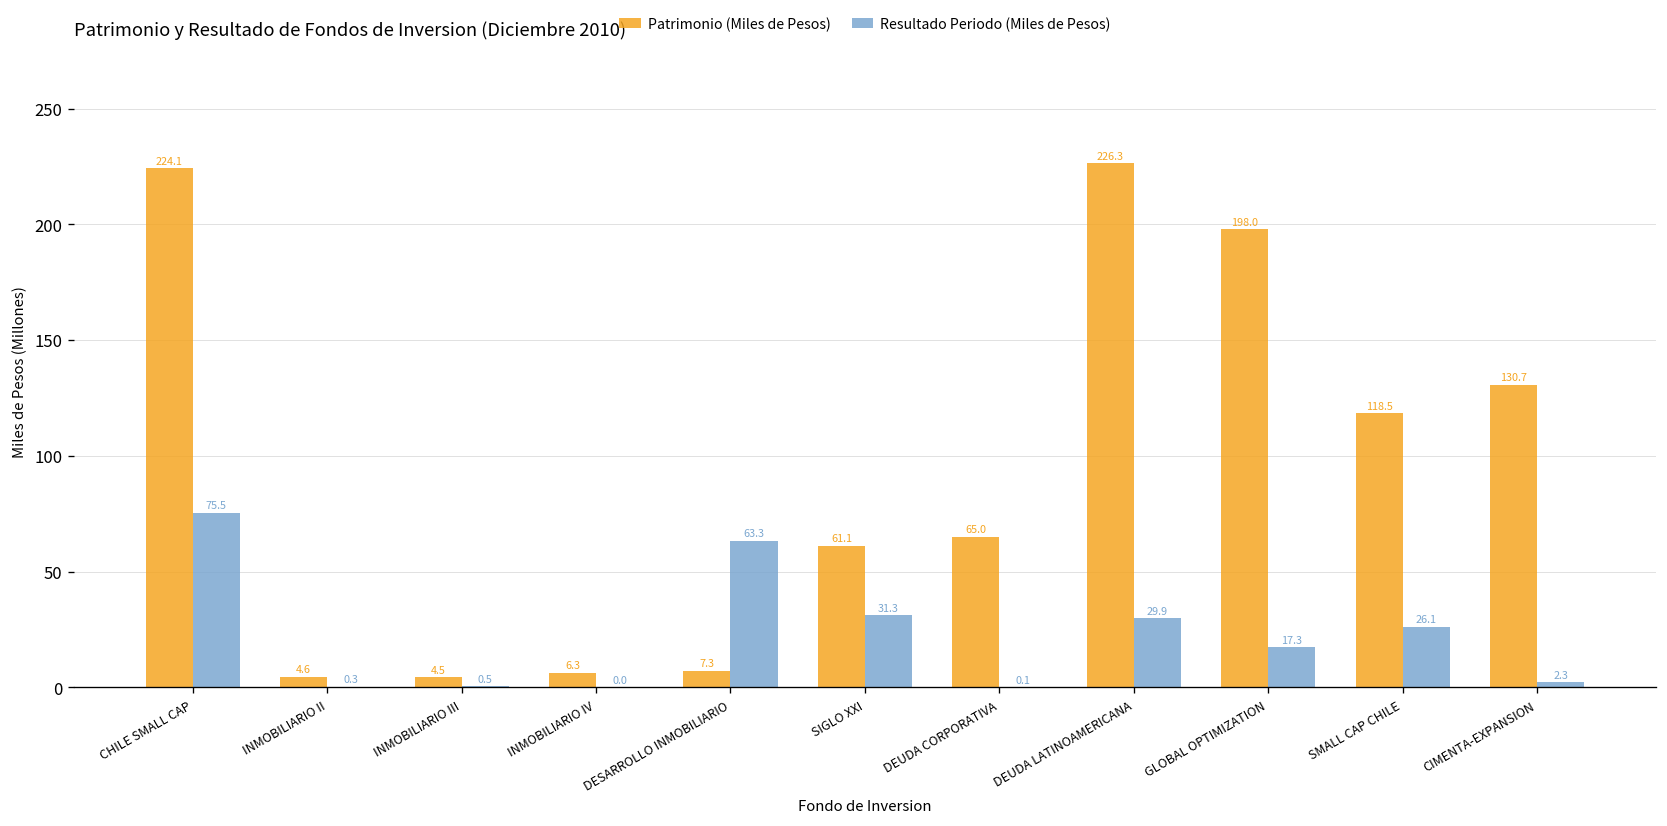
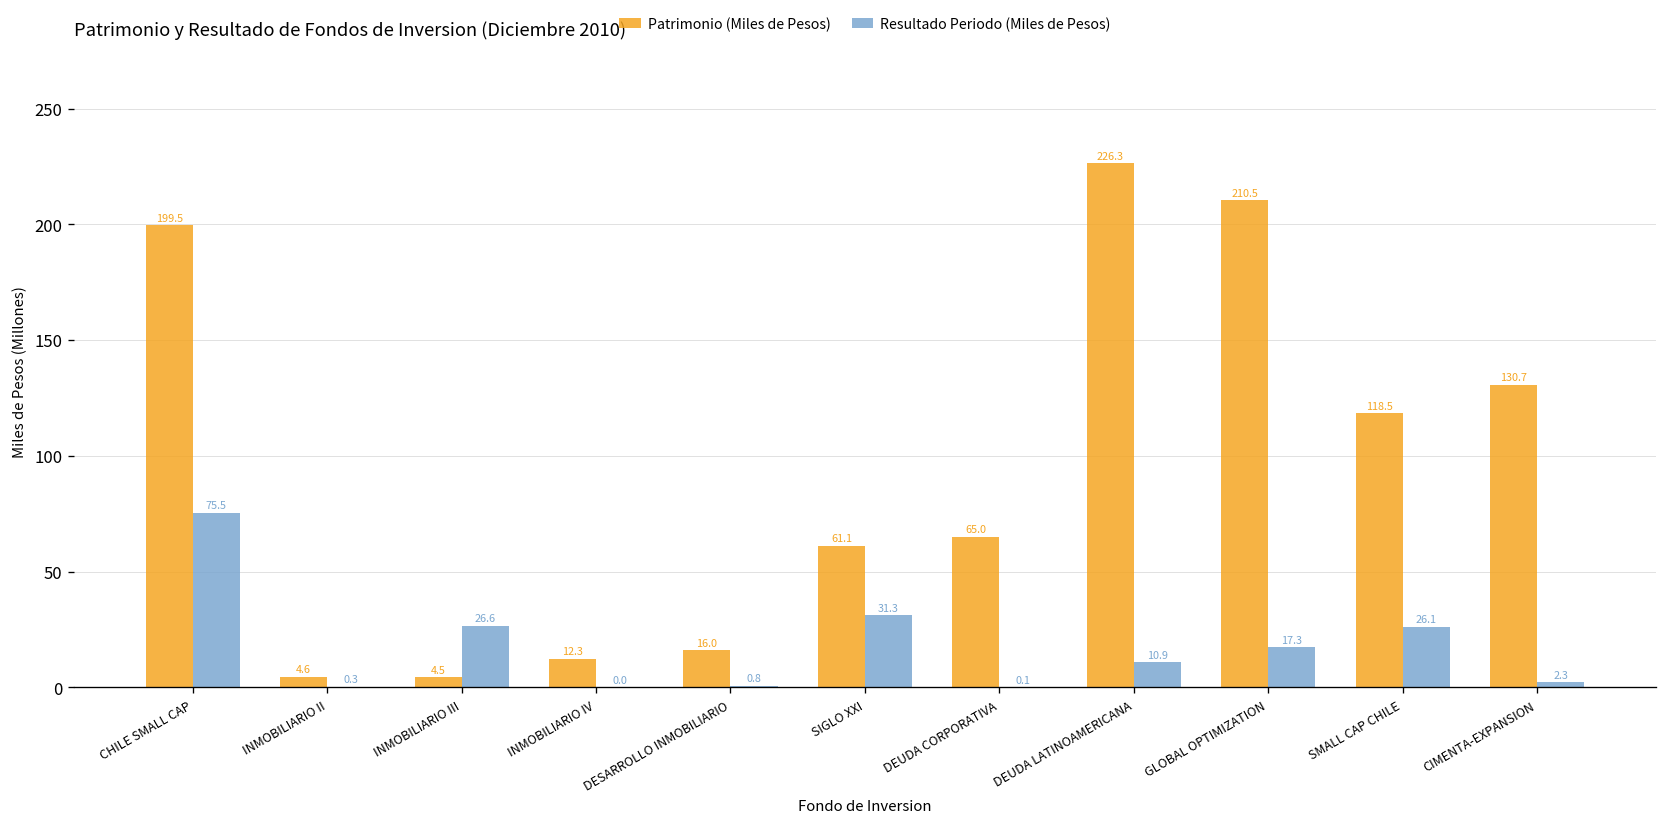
  {
    "Patrimonio (Miles de Pesos)": {
-     "CHILE SMALL CAP": 224.1,
+     "CHILE SMALL CAP": 199.5,
      "INMOBILIARIO II": 4.6,
      "INMOBILIARIO III": 4.5,
-     "INMOBILIARIO IV": 6.3,
-     "DESARROLLO INMOBILIARIO": 7.3,
+     "INMOBILIARIO IV": 12.3,
+     "DESARROLLO INMOBILIARIO": 16.0,
      "SIGLO XXI": 61.1,
      "DEUDA CORPORATIVA": 65.0,
      "DEUDA LATINOAMERICANA": 226.3,
-     "GLOBAL OPTIMIZATION": 198.0,
+     "GLOBAL OPTIMIZATION": 210.5,
      "SMALL CAP CHILE": 118.5,
      "CIMENTA-EXPANSION": 130.7
    },
    "Resultado Periodo (Miles de Pesos)": {
      "CHILE SMALL CAP": 75.5,
      "INMOBILIARIO II": 0.3,
-     "INMOBILIARIO III": 0.5,
+     "INMOBILIARIO III": 26.6,
      "INMOBILIARIO IV": 0.0,
-     "DESARROLLO INMOBILIARIO": 63.3,
+     "DESARROLLO INMOBILIARIO": 0.8,
      "SIGLO XXI": 31.3,
      "DEUDA CORPORATIVA": 0.1,
-     "DEUDA LATINOAMERICANA": 29.9,
+     "DEUDA LATINOAMERICANA": 10.9,
      "GLOBAL OPTIMIZATION": 17.3,
      "SMALL CAP CHILE": 26.1,
      "CIMENTA-EXPANSION": 2.3
    }
  }
